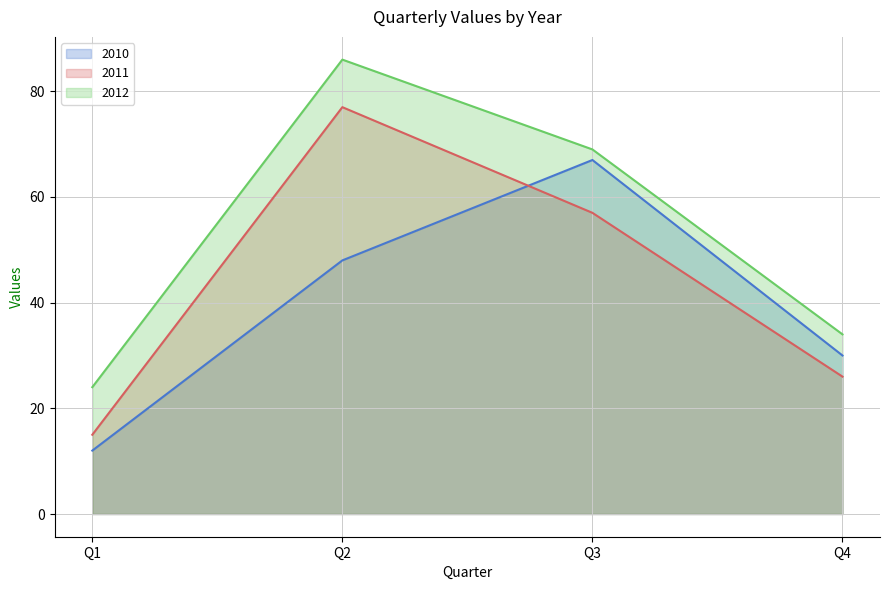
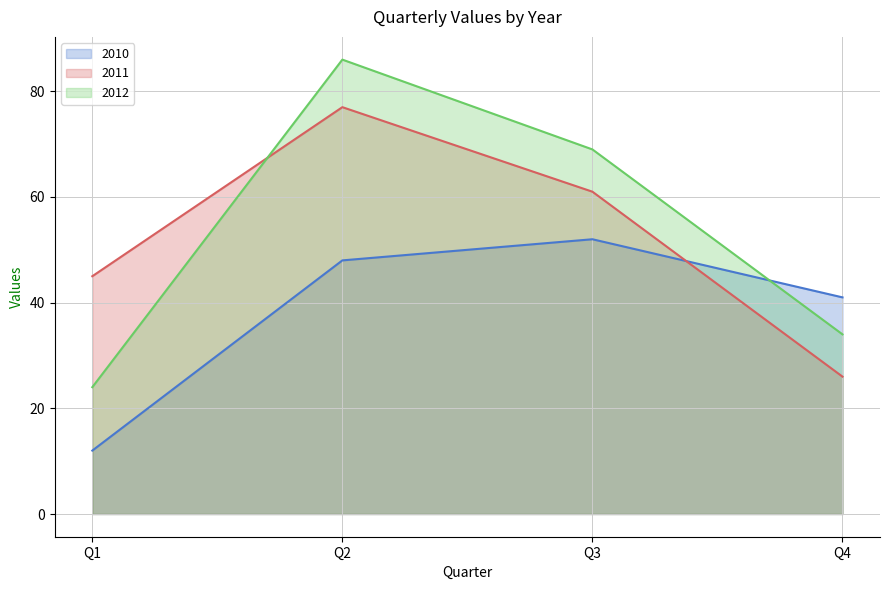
  {
    "2010": {
      "Q1": 12,
      "Q2": 48,
-     "Q3": 67,
-     "Q4": 30
+     "Q3": 52,
+     "Q4": 41
    },
    "2011": {
-     "Q1": 15,
+     "Q1": 45,
      "Q2": 77,
-     "Q3": 57,
+     "Q3": 61,
      "Q4": 26
    },
    "2012": {
      "Q1": 24,
      "Q2": 86,
      "Q3": 69,
      "Q4": 34
    }
  }
